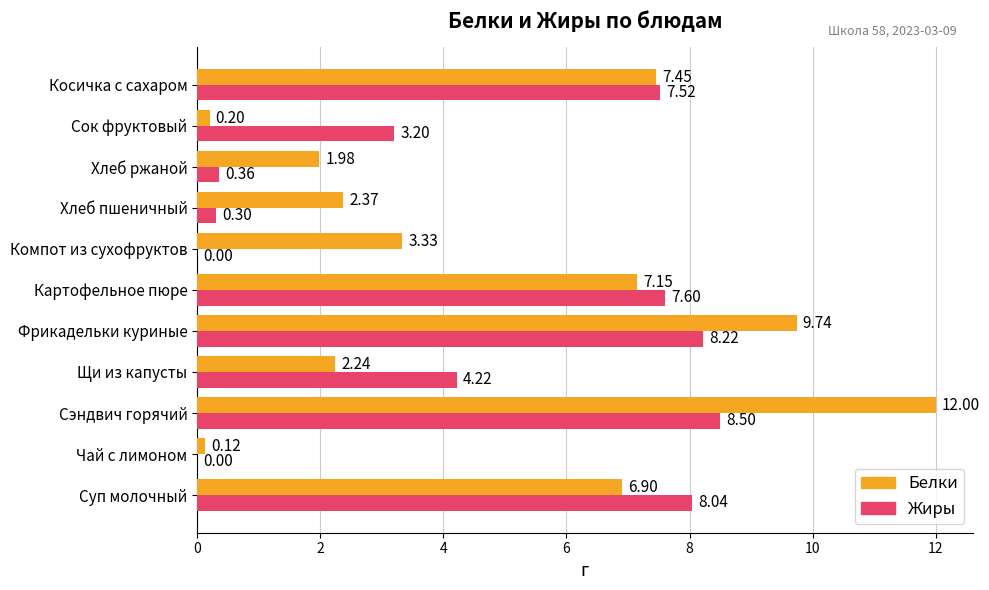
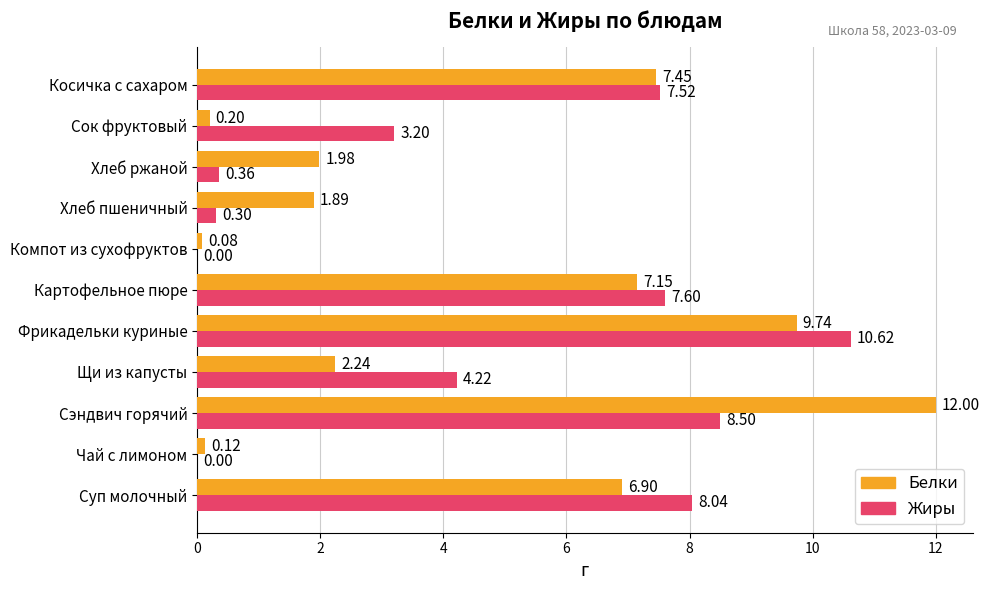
  {
    "Белки": {
      "Косичка с сахаром": 7.45,
      "Сок фруктовый": 0.20,
      "Хлеб ржаной": 1.98,
-     "Хлеб пшеничный": 2.37,
-     "Компот из сухофруктов": 3.33,
+     "Хлеб пшеничный": 1.89,
+     "Компот из сухофруктов": 0.08,
      "Картофельное пюре": 7.15,
      "Фрикадельки куриные": 9.74,
      "Щи из капусты": 2.24,
      "Сэндвич горячий": 12.00,
      "Чай с лимоном": 0.12,
      "Суп молочный": 6.90
    },
    "Жиры": {
      "Косичка с сахаром": 7.52,
      "Сок фруктовый": 3.20,
      "Хлеб ржаной": 0.36,
      "Хлеб пшеничный": 0.30,
      "Компот из сухофруктов": 0.00,
      "Картофельное пюре": 7.60,
-     "Фрикадельки куриные": 8.22,
+     "Фрикадельки куриные": 10.62,
      "Щи из капусты": 4.22,
      "Сэндвич горячий": 8.50,
      "Чай с лимоном": 0.00,
      "Суп молочный": 8.04
    }
  }
